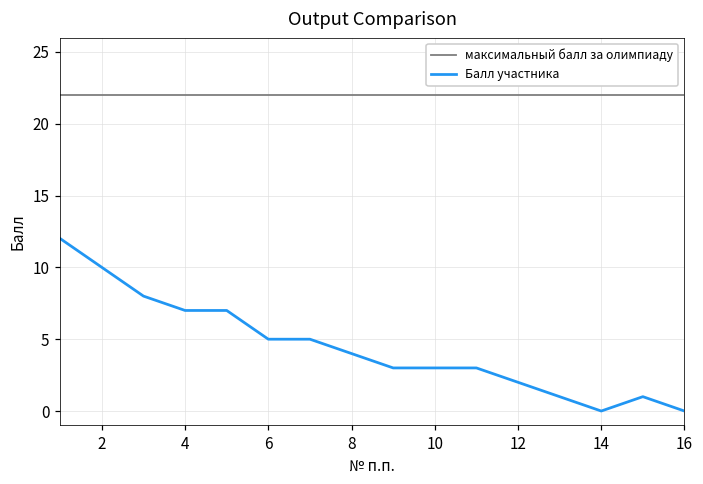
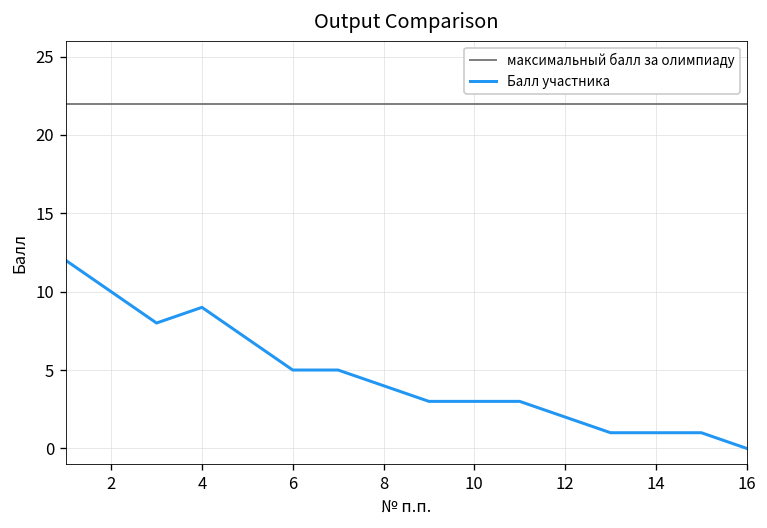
  {
    "максимальный балл за олимпиаду": {
      "2": 22,
      "4": 22,
      "6": 22,
      "8": 22,
      "10": 22,
      "12": 22,
      "14": 22,
      "16": 22
    },
    "Балл участника": {
      "2": 10,
-     "4": 7,
+     "4": 9,
      "6": 5,
      "8": 4,
      "10": 3,
      "12": 2,
-     "14": 0,
+     "14": 1,
      "16": 0
    }
  }
